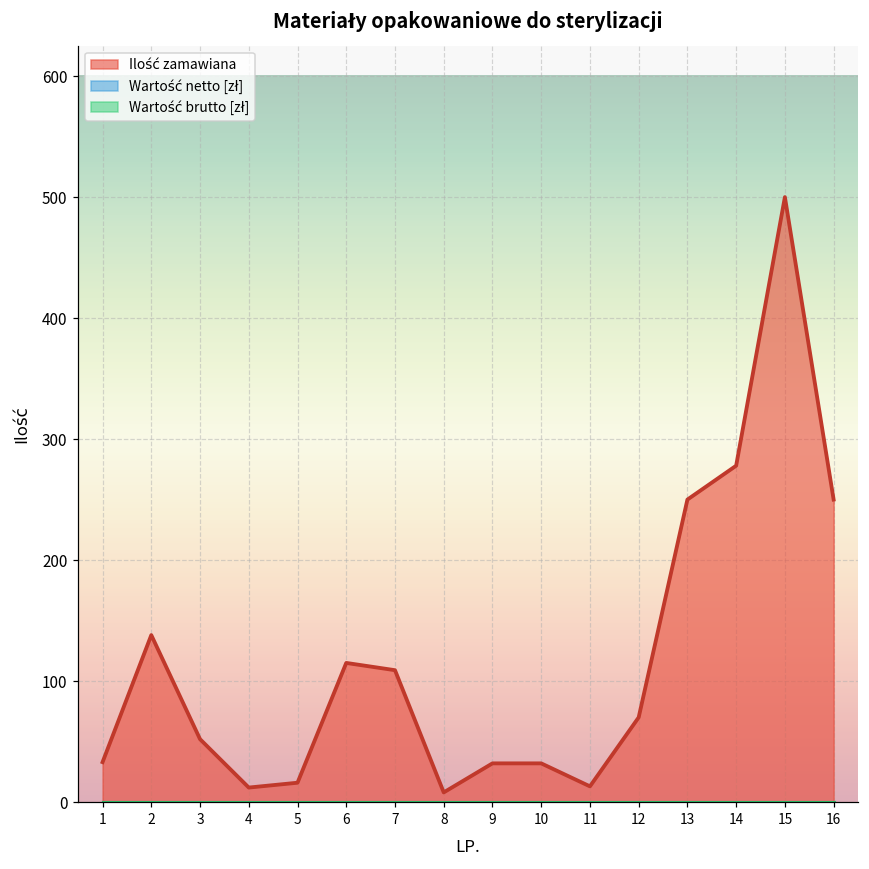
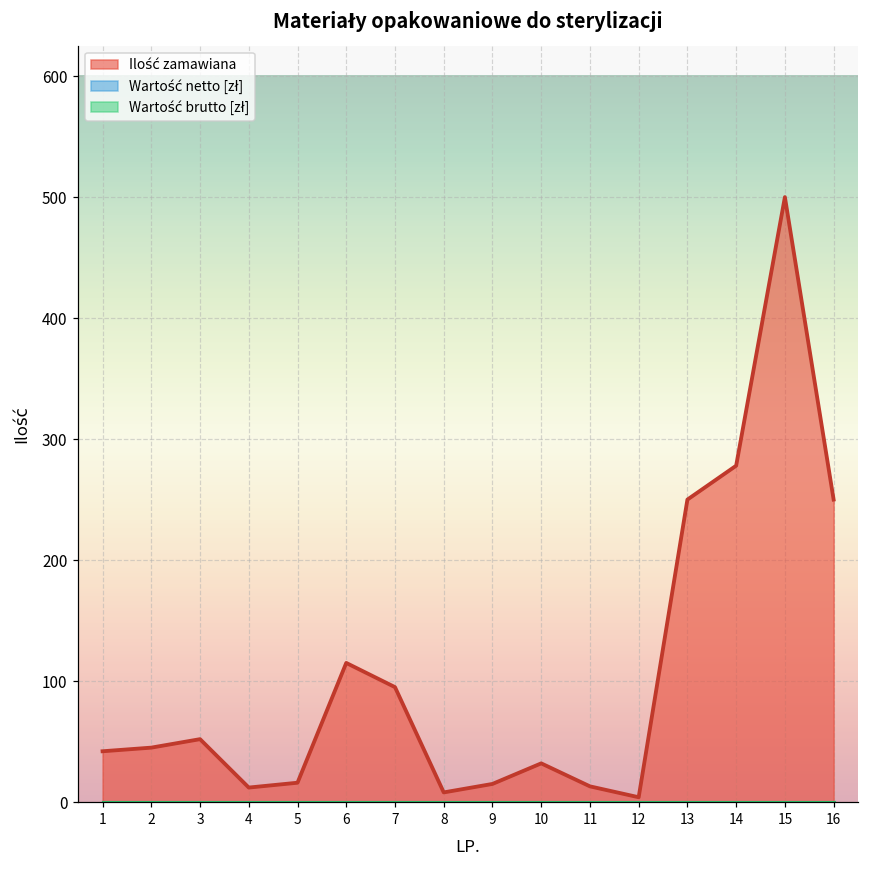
  {
    "Ilość zamawiana": {
-     "1": 33,
-     "2": 138,
+     "1": 42,
+     "2": 45,
      "3": 52,
      "4": 12,
      "5": 16,
      "6": 115,
-     "7": 109,
+     "7": 95,
      "8": 8,
-     "9": 32,
+     "9": 15,
      "10": 32,
      "11": 13,
-     "12": 70,
+     "12": 4,
      "13": 250,
      "14": 278,
      "15": 500,
      "16": 250
    },
    "Wartość brutto [zł]": {
      "1": 0,
      "2": 0,
      "3": 0,
      "4": 0,
      "5": 0,
      "6": 0,
      "7": 0,
      "8": 0,
      "9": 0,
      "10": 0,
      "11": 0,
      "12": 0,
      "13": 0,
      "14": 0,
      "15": 0,
      "16": 0
    }
  }
